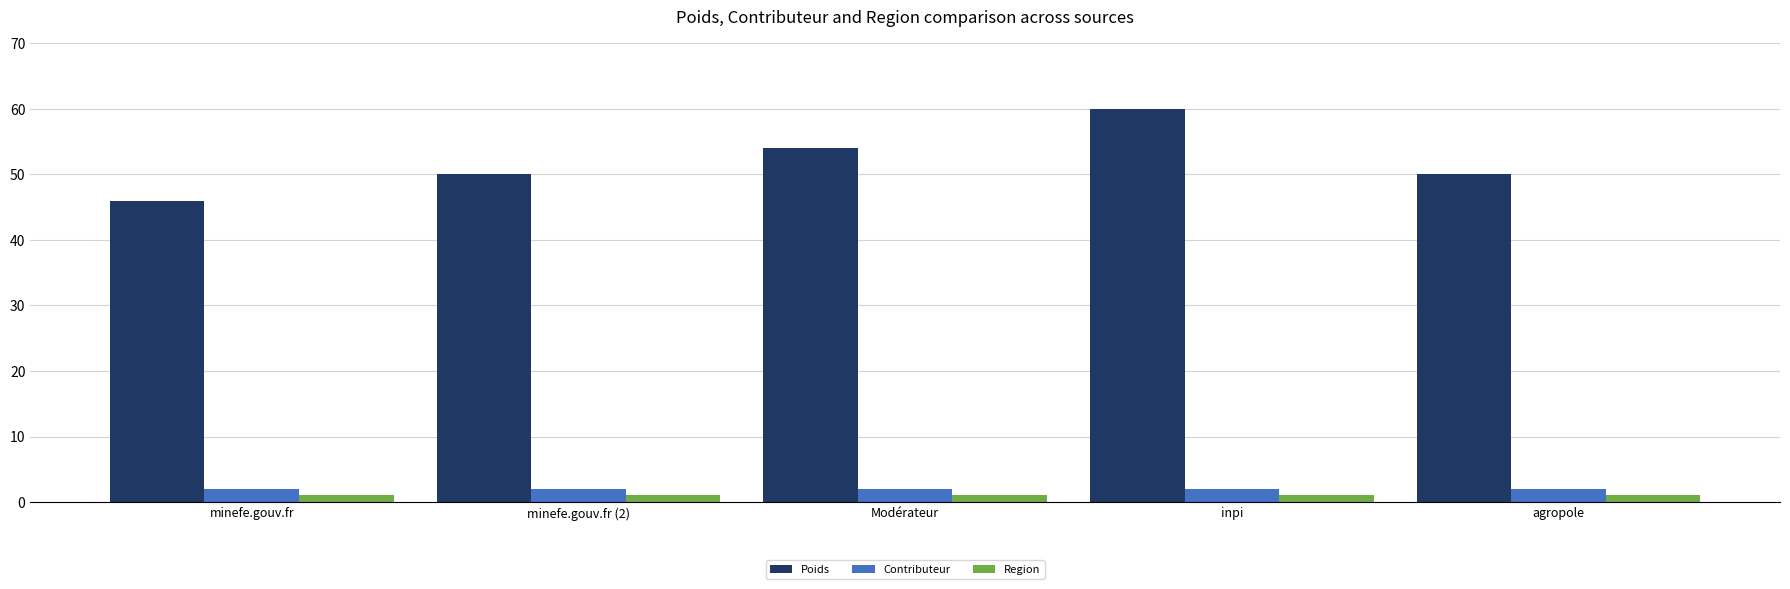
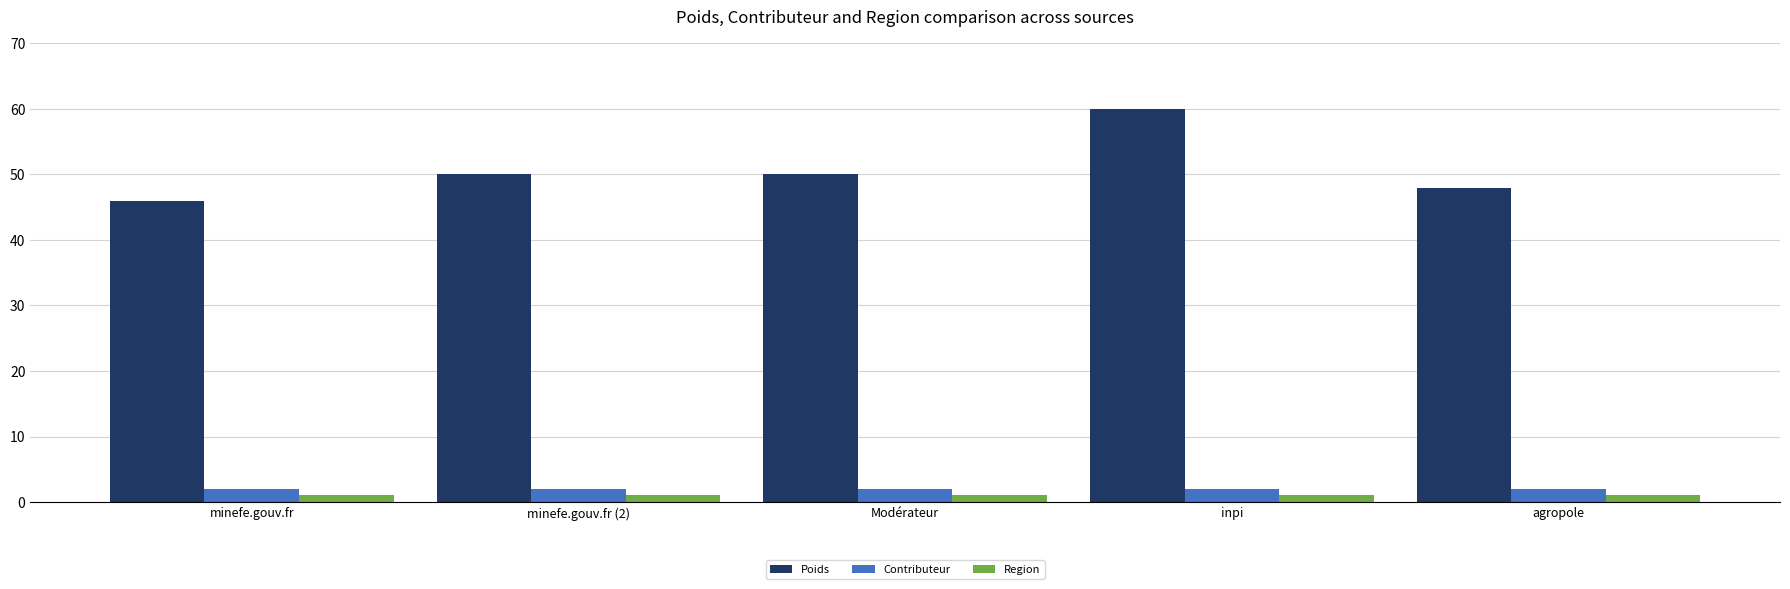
  {
    "Poids": {
      "minefe.gouv.fr": 46,
      "minefe.gouv.fr (2)": 50,
-     "Modérateur": 54,
+     "Modérateur": 50,
      "inpi": 60,
-     "agropole": 50
+     "agropole": 48
    },
    "Contributeur": {
      "minefe.gouv.fr": 2,
      "minefe.gouv.fr (2)": 2,
      "Modérateur": 2,
      "inpi": 2,
      "agropole": 2
    },
    "Region": {
      "minefe.gouv.fr": 1,
      "minefe.gouv.fr (2)": 1,
      "Modérateur": 1,
      "inpi": 1,
      "agropole": 1
    }
  }
